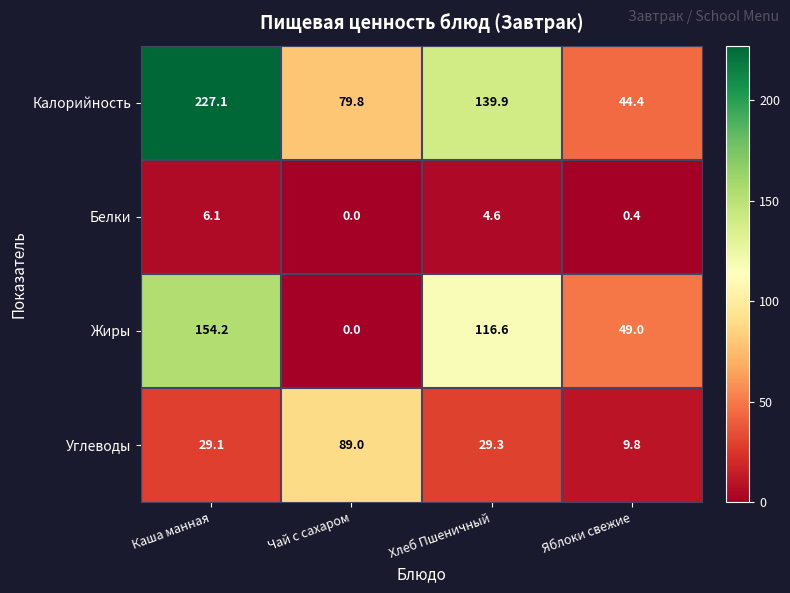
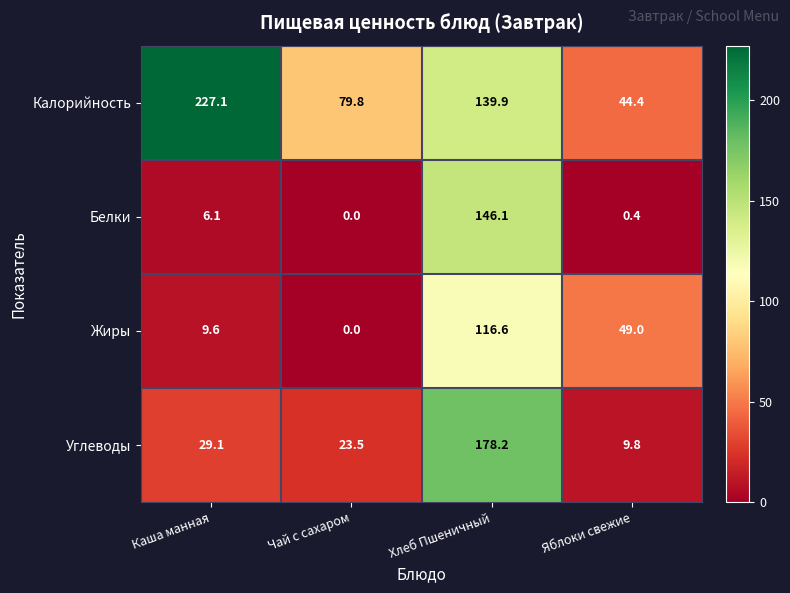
  {
    "Калорийность": {
      "Каша манная": 227.1,
      "Чай с сахаром": 79.8,
      "Хлеб Пшеничный": 139.9,
      "Яблоки свежие": 44.4
    },
    "Белки": {
      "Каша манная": 6.1,
      "Чай с сахаром": 0.0,
-     "Хлеб Пшеничный": 4.6,
+     "Хлеб Пшеничный": 146.1,
      "Яблоки свежие": 0.4
    },
    "Жиры": {
-     "Каша манная": 154.2,
+     "Каша манная": 9.6,
      "Чай с сахаром": 0.0,
      "Хлеб Пшеничный": 116.6,
      "Яблоки свежие": 49.0
    },
    "Углеводы": {
      "Каша манная": 29.1,
-     "Чай с сахаром": 89.0,
-     "Хлеб Пшеничный": 29.3,
+     "Чай с сахаром": 23.5,
+     "Хлеб Пшеничный": 178.2,
      "Яблоки свежие": 9.8
    }
  }
